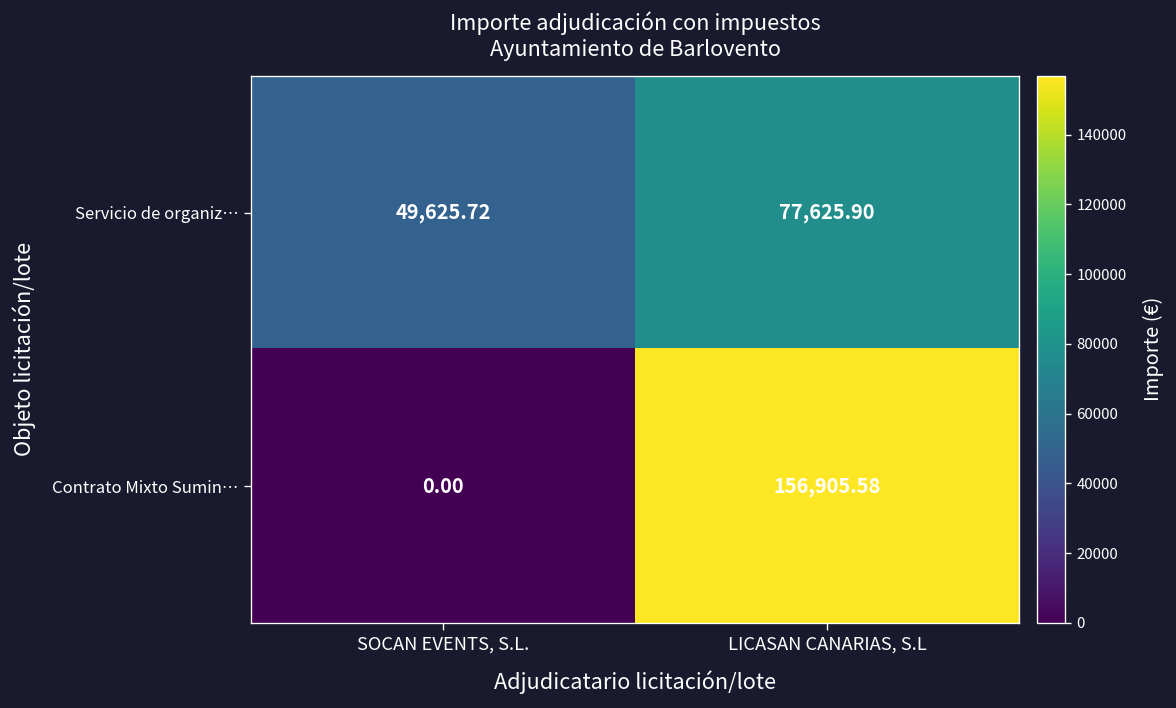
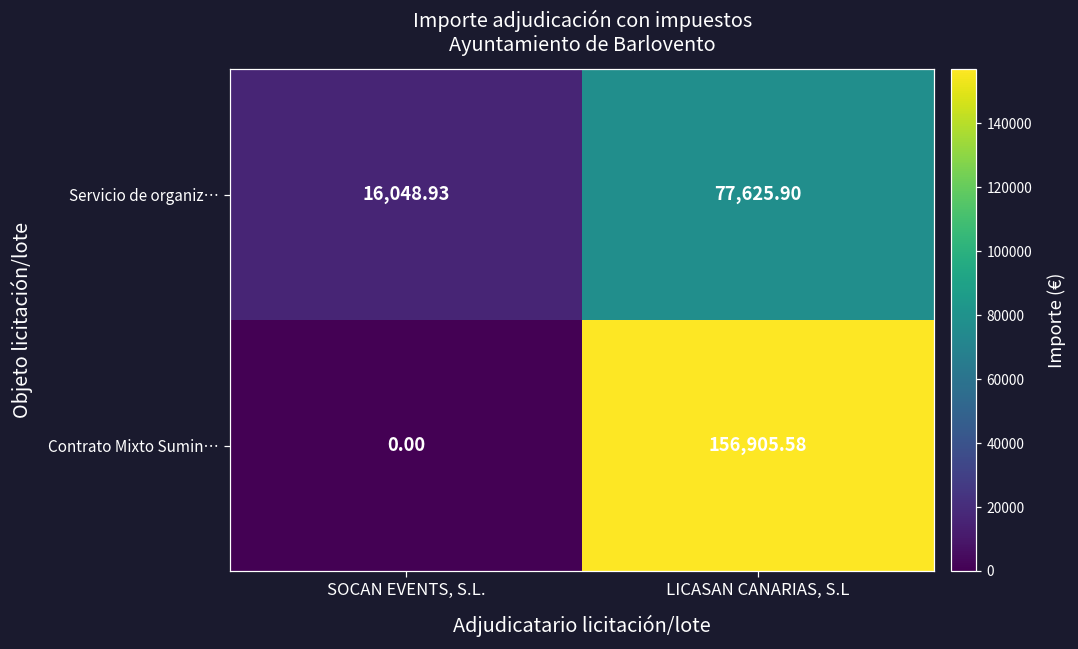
  {
    "Servicio de organiz…": {
-     "SOCAN EVENTS, S.L.": "49,625.72",
+     "SOCAN EVENTS, S.L.": "16,048.93",
      "LICASAN CANARIAS, S.L": "77,625.90"
    },
    "Contrato Mixto Sumin…": {
      "SOCAN EVENTS, S.L.": "0.00",
      "LICASAN CANARIAS, S.L": "156,905.58"
    }
  }
